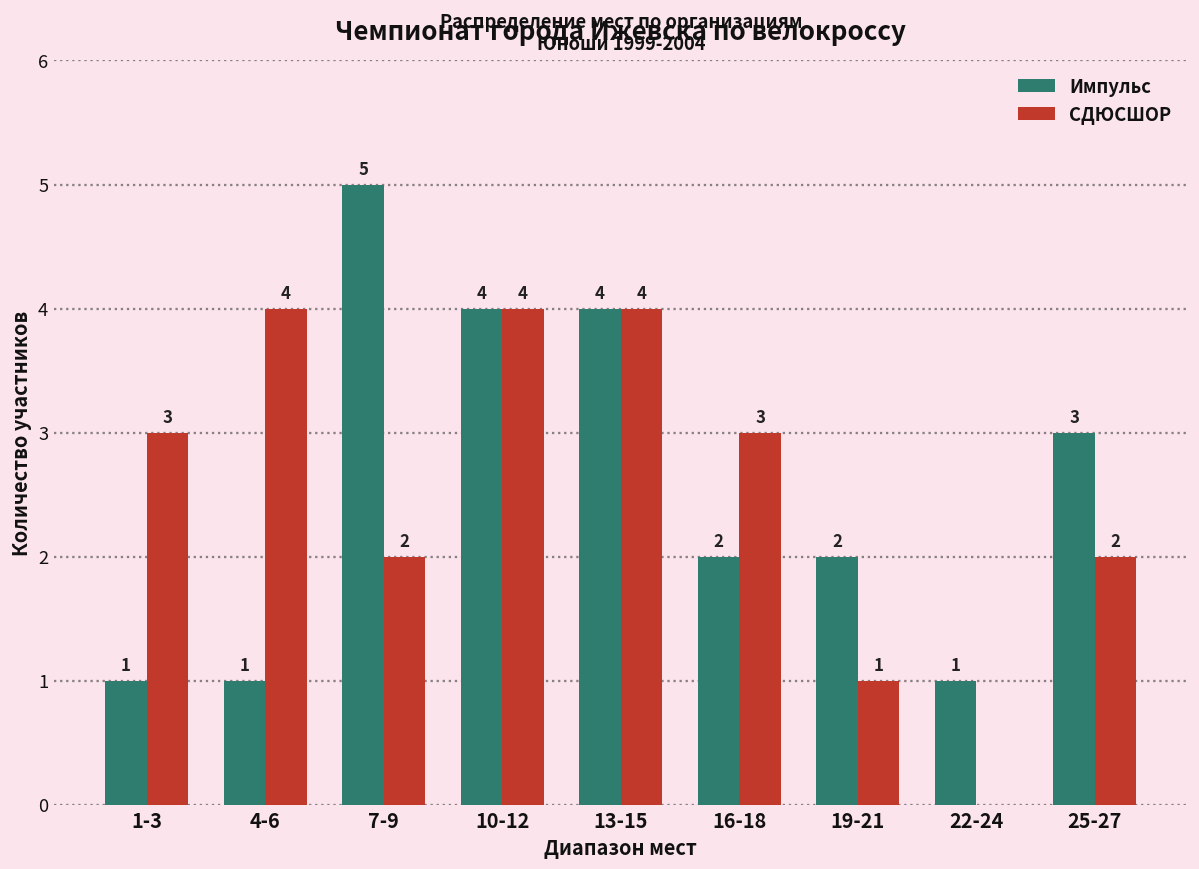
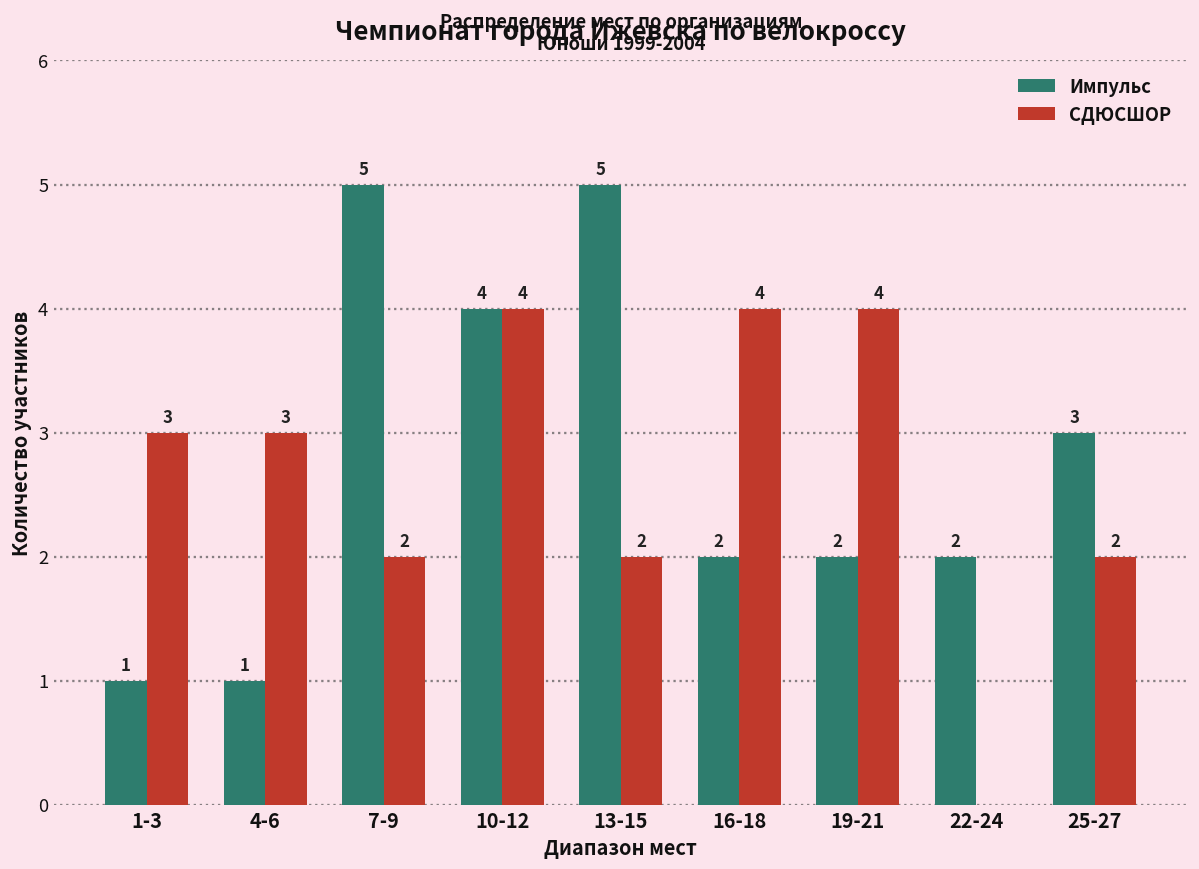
  {
    "Импульс": {
      "1-3": 1,
      "4-6": 1,
      "7-9": 5,
      "10-12": 4,
-     "13-15": 4,
+     "13-15": 5,
      "16-18": 2,
      "19-21": 2,
-     "22-24": 1,
+     "22-24": 2,
      "25-27": 3
    },
    "СДЮСШОР": {
      "1-3": 3,
-     "4-6": 4,
+     "4-6": 3,
      "7-9": 2,
      "10-12": 4,
-     "13-15": 4,
-     "16-18": 3,
-     "19-21": 1,
+     "13-15": 2,
+     "16-18": 4,
+     "19-21": 4,
      "25-27": 2
    }
  }
